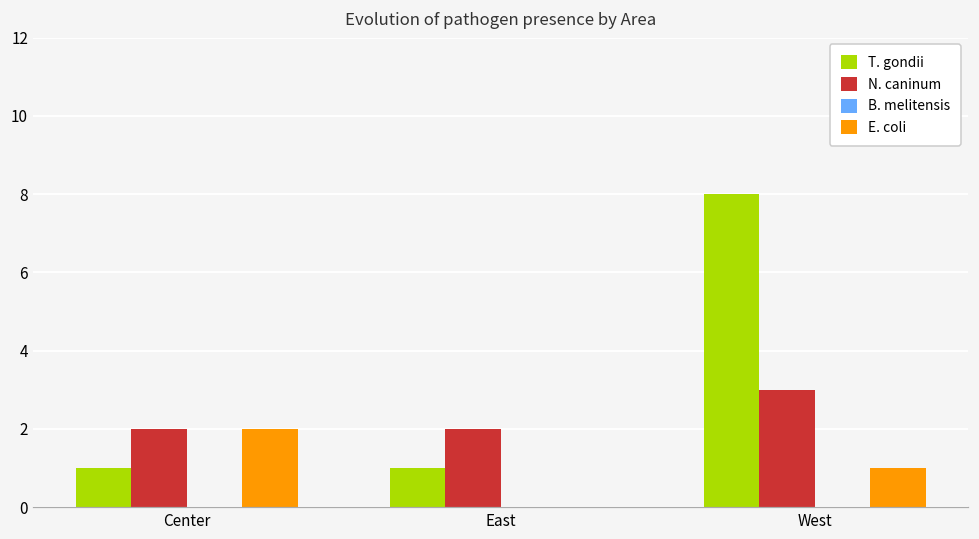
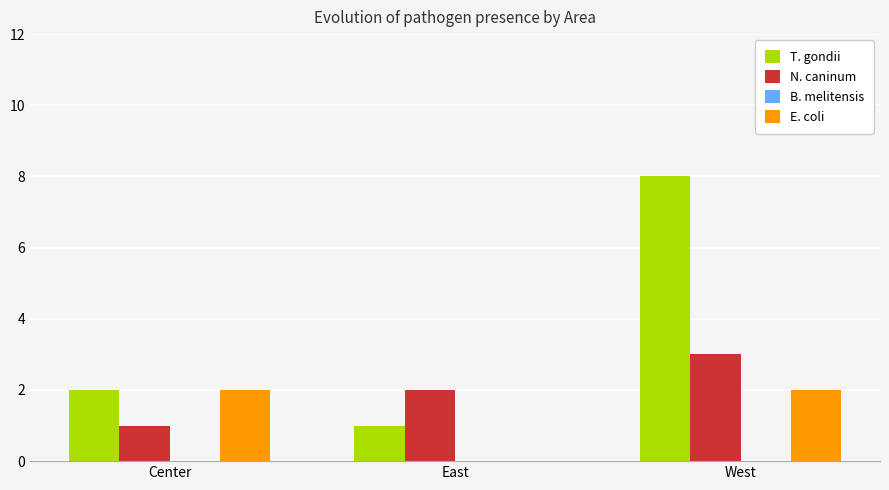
  {
    "T. gondii": {
-     "Center": 1,
+     "Center": 2,
      "East": 1,
      "West": 8
    },
    "N. caninum": {
-     "Center": 2,
+     "Center": 1,
      "East": 2,
      "West": 3
    },
    "B. melitensis": {
      "Center": 0,
      "East": 0,
      "West": 0
    },
    "E. coli": {
      "Center": 2,
      "East": 0,
-     "West": 1
+     "West": 2
    }
  }
